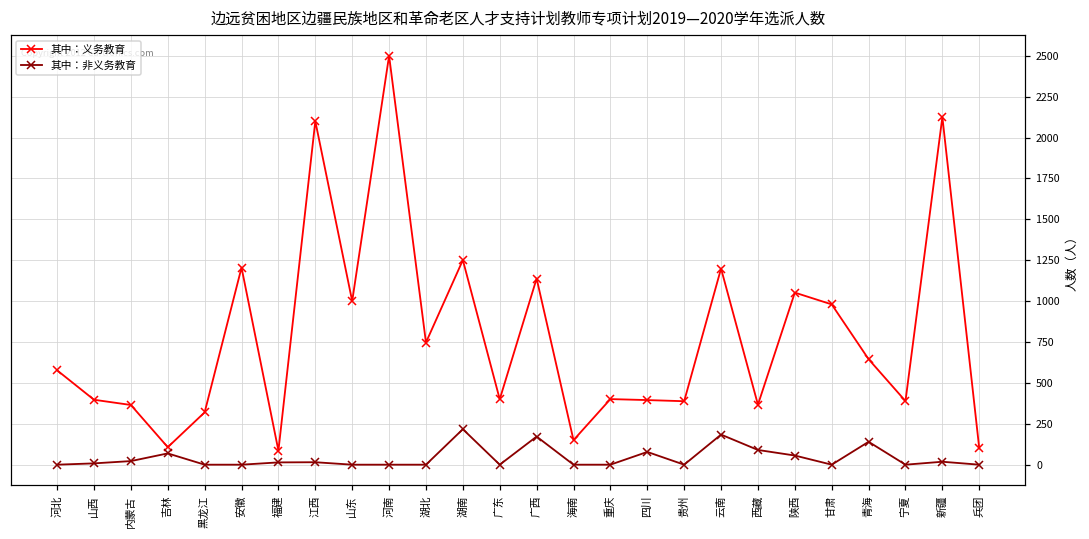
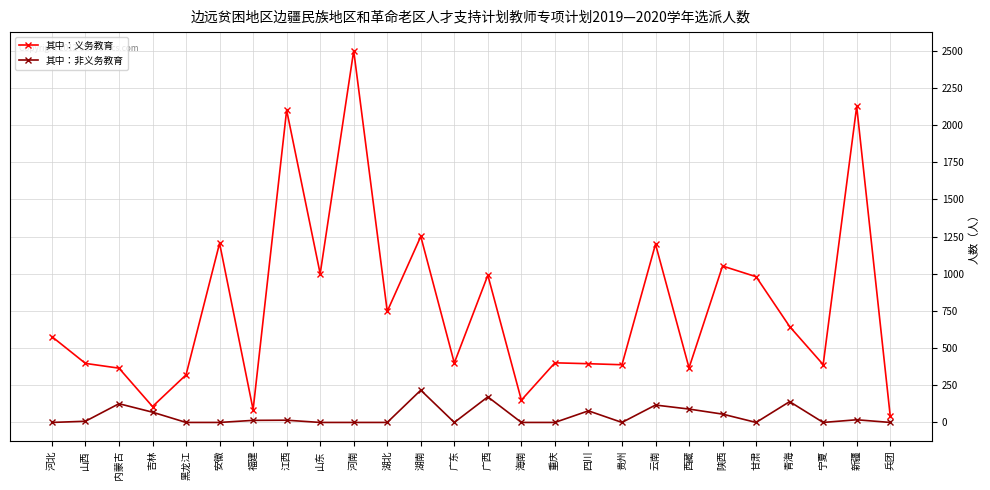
  {
    "其中：义务教育": {
      "河北": 580,
      "山西": 400,
      "内蒙古": 370,
      "吉林": 110,
      "黑龙江": 320,
      "安徽": 1210,
      "福建": 90,
      "江西": 2100,
      "山东": 1000,
      "河南": 2500,
      "湖北": 750,
      "湖南": 1250,
      "广东": 400,
-     "广西": 1140,
+     "广西": 990,
      "海南": 150,
      "重庆": 400,
      "四川": 400,
      "贵州": 390,
      "云南": 1200,
      "西藏": 370,
      "陕西": 1050,
      "甘肃": 980,
      "青海": 650,
      "宁夏": 390,
      "新疆": 2130,
-     "兵团": 100
+     "兵团": 40
    },
    "其中：非义务教育": {
      "河北": 0,
      "山西": 10,
-     "内蒙古": 20,
+     "内蒙古": 130,
      "吉林": 70,
      "黑龙江": 0,
      "安徽": 0,
      "福建": 10,
      "江西": 20,
      "山东": 0,
      "河南": 0,
      "湖北": 0,
      "湖南": 220,
      "广东": 0,
      "广西": 170,
      "海南": 0,
      "重庆": 0,
      "四川": 80,
      "贵州": 0,
-     "云南": 180,
+     "云南": 120,
      "西藏": 90,
      "陕西": 60,
      "甘肃": 0,
      "青海": 140,
      "宁夏": 0,
      "新疆": 20,
      "兵团": 0
    }
  }
